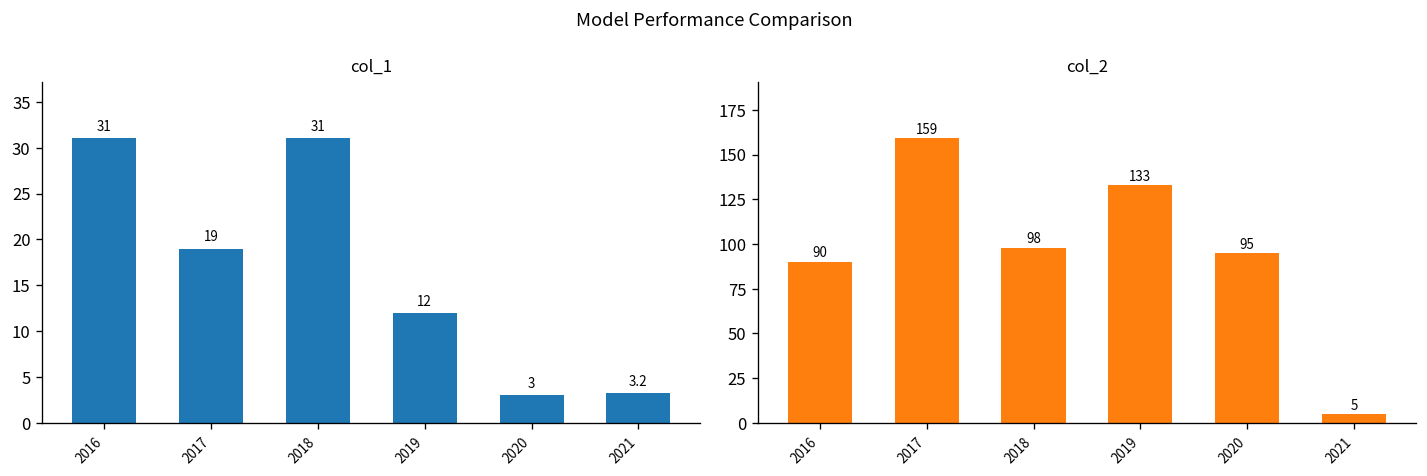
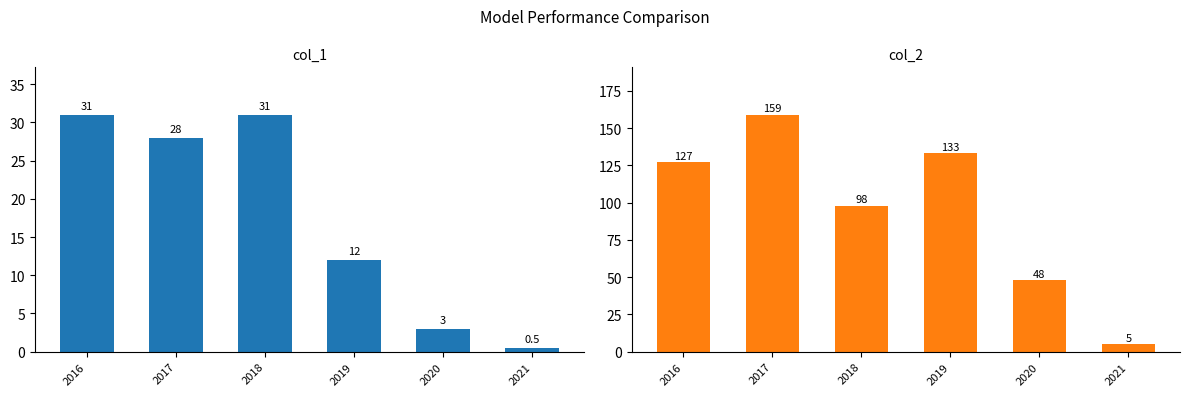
  {
    "col_1": {
      "2016": 31,
-     "2017": 19,
+     "2017": 28,
      "2018": 31,
      "2019": 12,
      "2020": 3,
-     "2021": 3.2
+     "2021": 0.5
    },
    "col_2": {
-     "2016": 90,
+     "2016": 127,
      "2017": 159,
      "2018": 98,
      "2019": 133,
-     "2020": 95,
+     "2020": 48,
      "2021": 5
    }
  }
